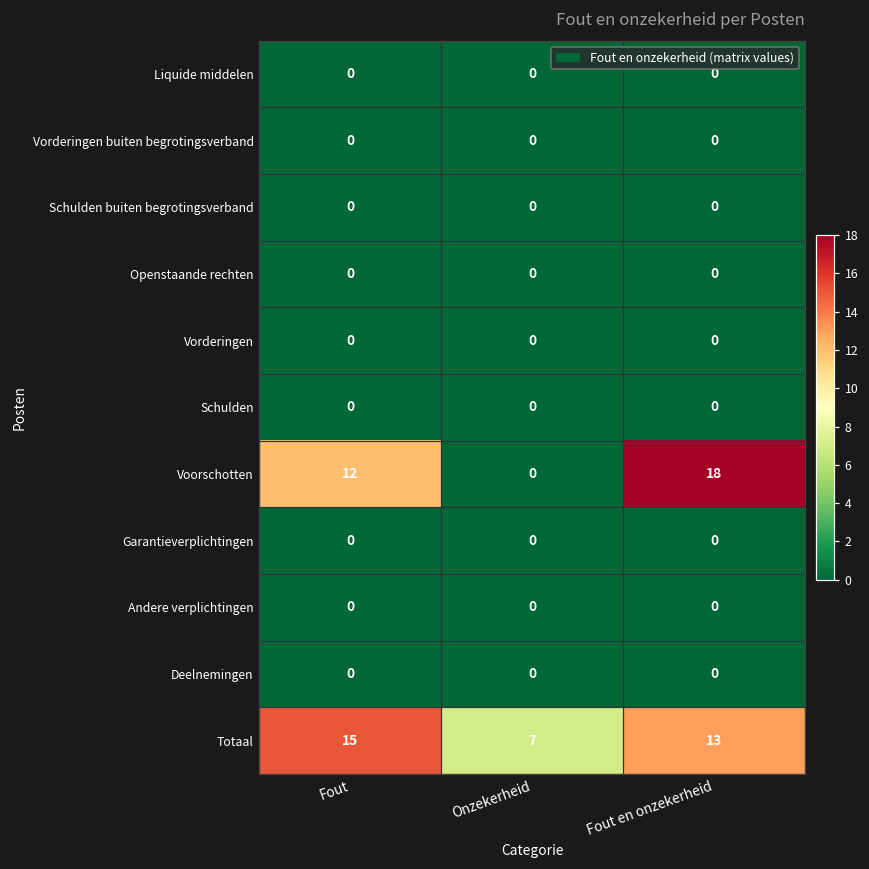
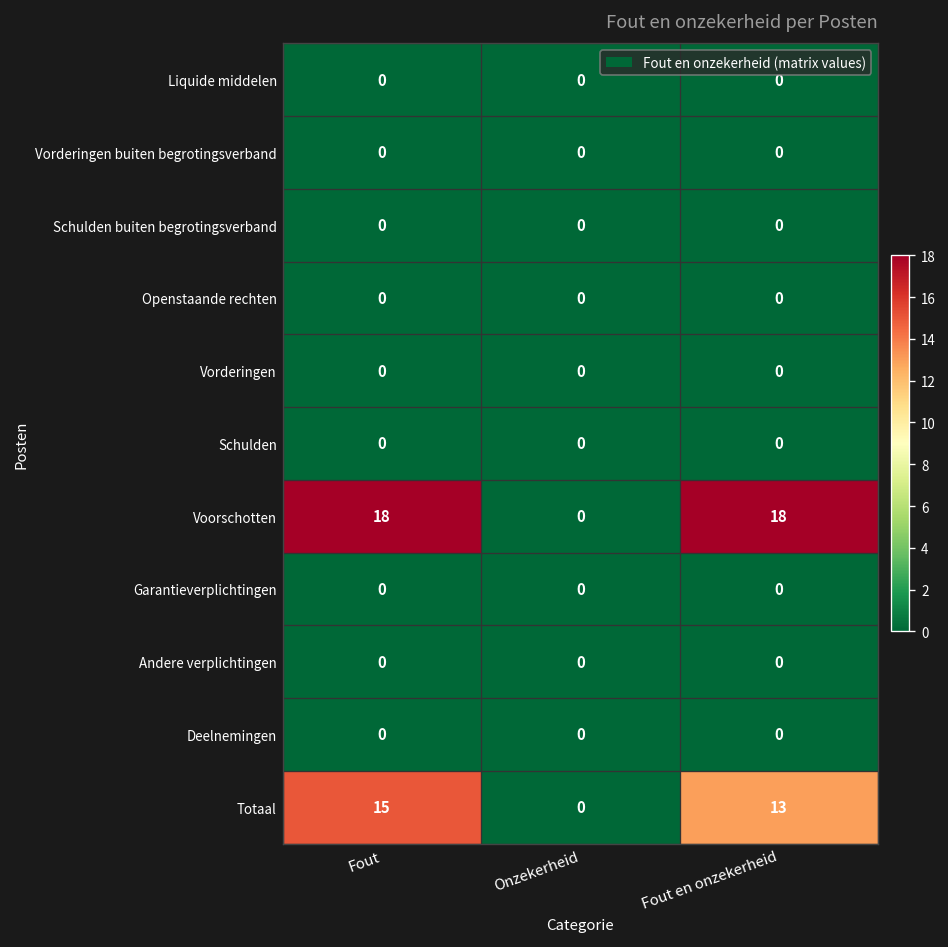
  {
    "Liquide middelen": {
      "Fout": 0,
      "Onzekerheid": 0
    },
    "Vorderingen buiten begrotingsverband": {
      "Fout": 0,
      "Onzekerheid": 0,
      "Fout en onzekerheid": 0
    },
    "Schulden buiten begrotingsverband": {
      "Fout": 0,
      "Onzekerheid": 0,
      "Fout en onzekerheid": 0
    },
    "Openstaande rechten": {
      "Fout": 0,
      "Onzekerheid": 0,
      "Fout en onzekerheid": 0
    },
    "Vorderingen": {
      "Fout": 0,
      "Onzekerheid": 0,
      "Fout en onzekerheid": 0
    },
    "Schulden": {
      "Fout": 0,
      "Onzekerheid": 0,
      "Fout en onzekerheid": 0
    },
    "Voorschotten": {
-     "Fout": 12,
+     "Fout": 18,
      "Onzekerheid": 0,
      "Fout en onzekerheid": 18
    },
    "Garantieverplichtingen": {
      "Fout": 0,
      "Onzekerheid": 0,
      "Fout en onzekerheid": 0
    },
    "Andere verplichtingen": {
      "Fout": 0,
      "Onzekerheid": 0,
      "Fout en onzekerheid": 0
    },
    "Deelnemingen": {
      "Fout": 0,
      "Onzekerheid": 0,
      "Fout en onzekerheid": 0
    },
    "Totaal": {
      "Fout": 15,
-     "Onzekerheid": 7,
+     "Onzekerheid": 0,
      "Fout en onzekerheid": 13
    }
  }
